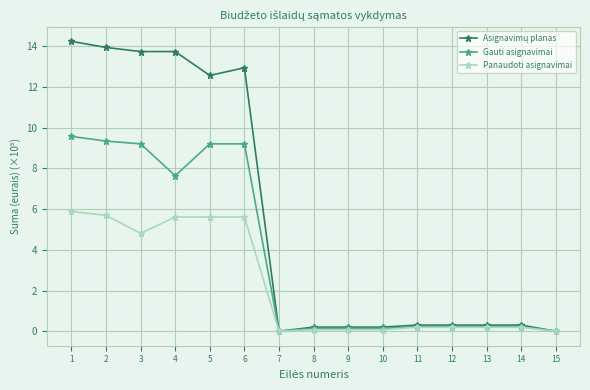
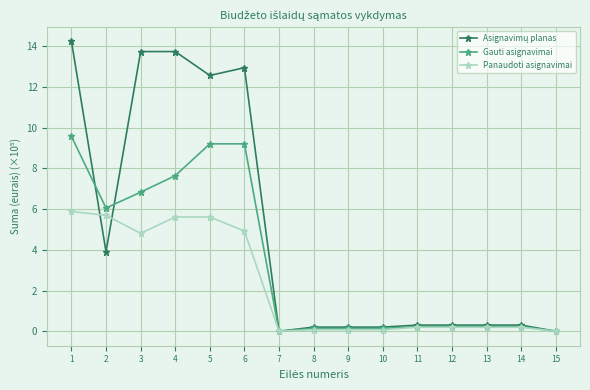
  {
    "Asignavimų planas": {
      "1": 14.2,
-     "2": 13.9,
+     "2": 3.9,
      "3": 13.7,
      "4": 13.7,
      "5": 12.6,
      "6": 12.9
    },
    "Gauti asignavimai": {
      "1": 9.6,
-     "2": 9.3,
-     "3": 9.2,
+     "2": 6.1,
+     "3": 6.8,
      "4": 7.6,
      "5": 9.2,
      "6": 9.2
    },
    "Panaudoti asignavimai": {
      "1": 5.9,
      "2": 5.7,
      "3": 4.8,
      "4": 5.6,
      "5": 5.6,
-     "6": 5.6
+     "6": 4.9
    }
  }
